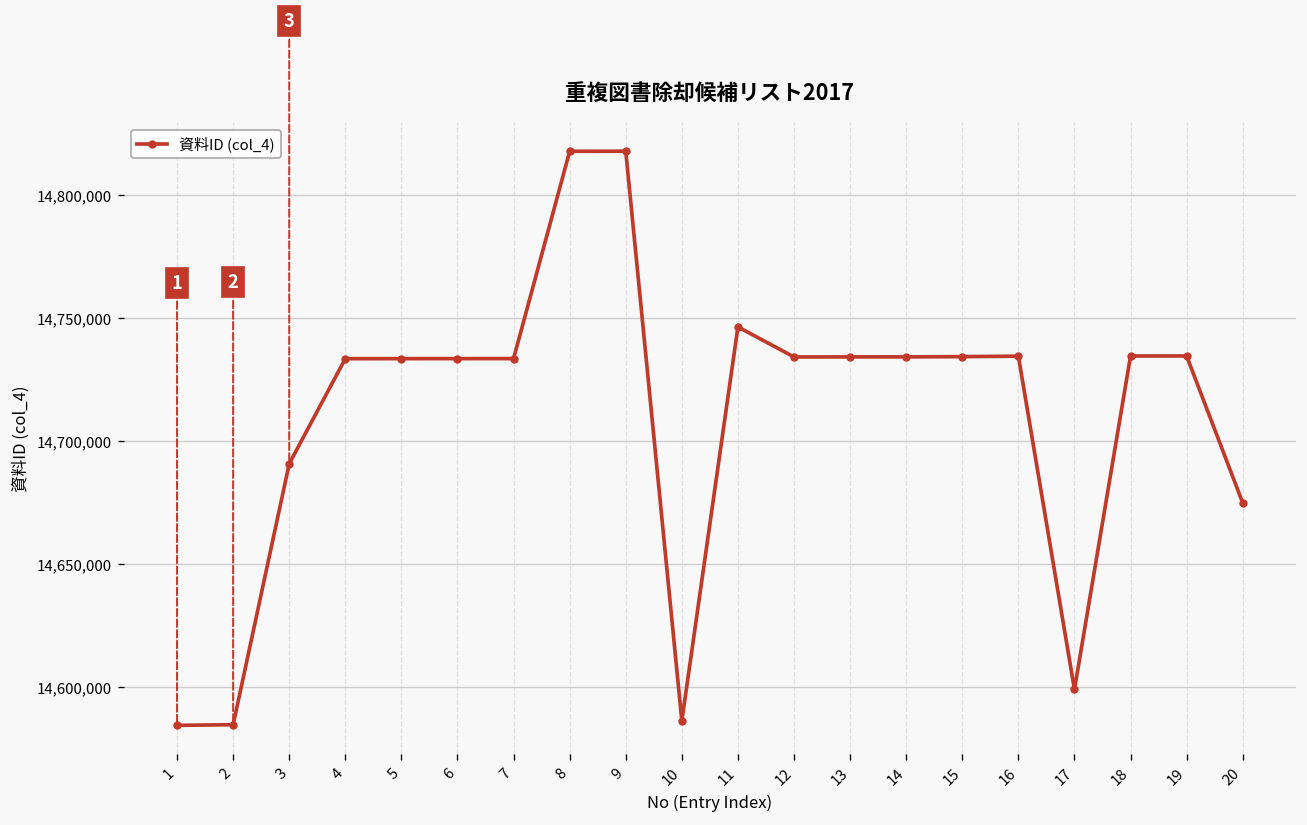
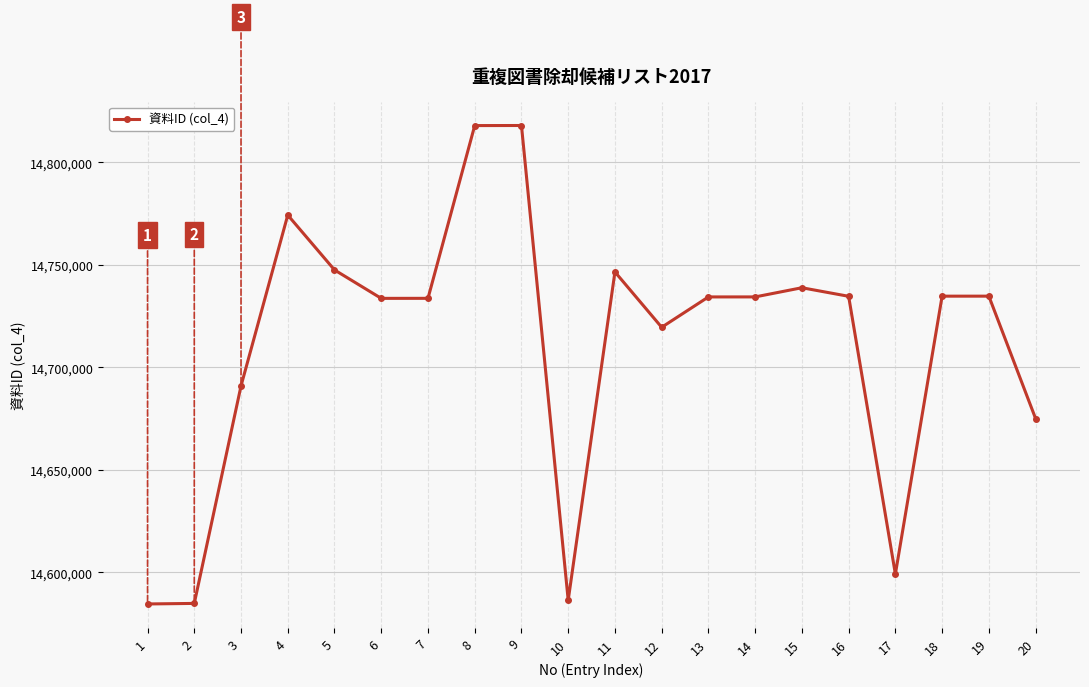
  {
    "1": "14,585,000",
    "2": "14,585,000",
    "3": "14,691,000",
-   "4": "14,734,000",
-   "5": "14,734,000",
+   "4": "14,774,000",
+   "5": "14,748,000",
    "6": "14,734,000",
    "7": "14,734,000",
    "8": "14,818,000",
    "9": "14,818,000",
    "10": "14,586,000",
    "11": "14,747,000",
-   "12": "14,734,000",
+   "12": "14,720,000",
    "13": "14,734,000",
    "14": "14,734,000",
-   "15": "14,734,000",
+   "15": "14,739,000",
    "16": "14,735,000",
    "17": "14,599,000",
    "18": "14,735,000",
    "19": "14,735,000",
    "20": "14,675,000"
  }
